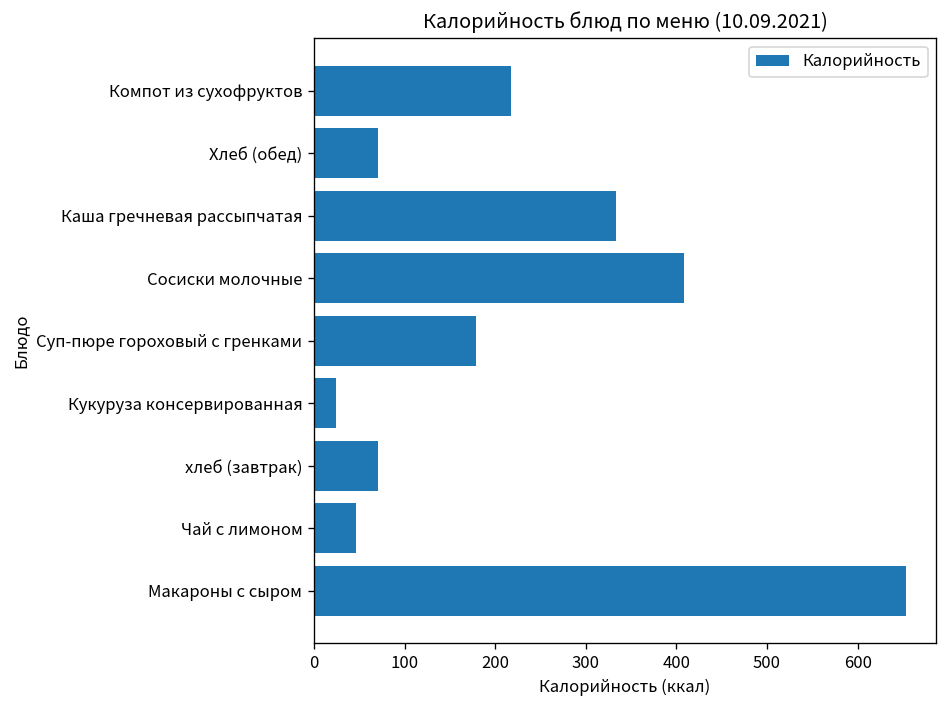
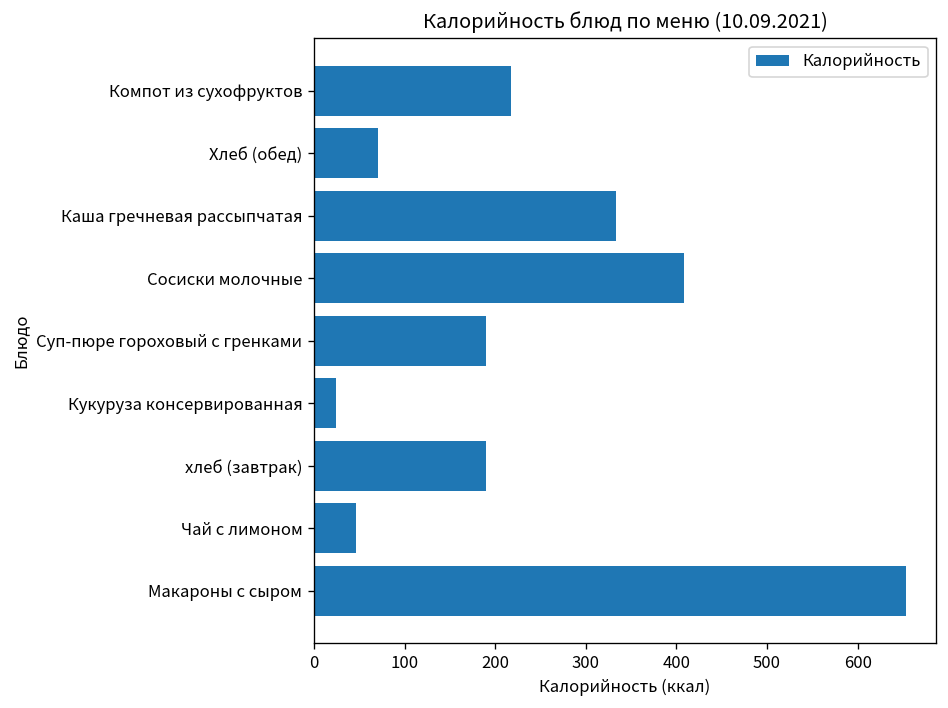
  {
    "Компот из сухофруктов": 220,
    "Хлеб (обед)": 70,
    "Каша гречневая рассыпчатая": 330,
    "Сосиски молочные": 410,
-   "Суп-пюре гороховый с гренками": 180,
+   "Суп-пюре гороховый с гренками": 190,
    "Кукуруза консервированная": 20,
-   "хлеб (завтрак)": 70,
+   "хлеб (завтрак)": 190,
    "Чай с лимоном": 50,
    "Макароны с сыром": 650
  }
